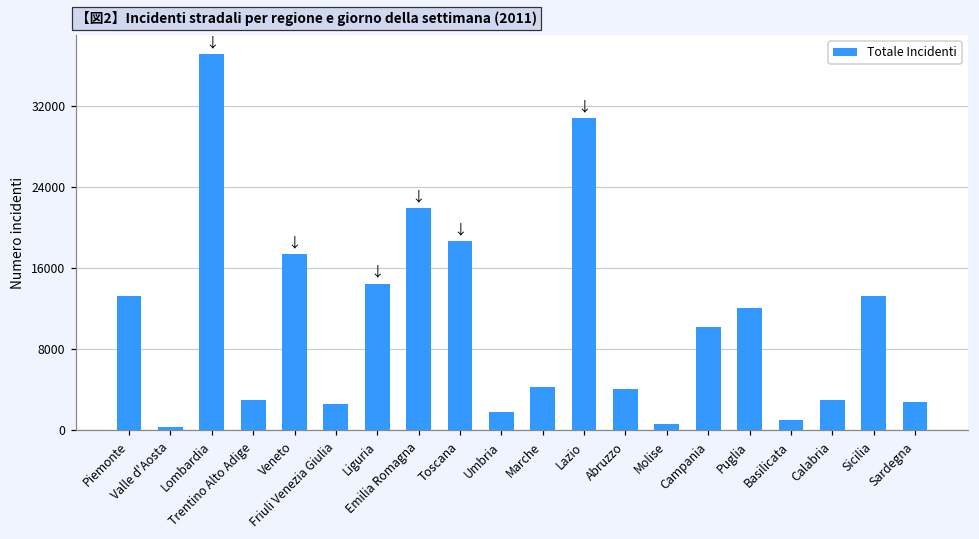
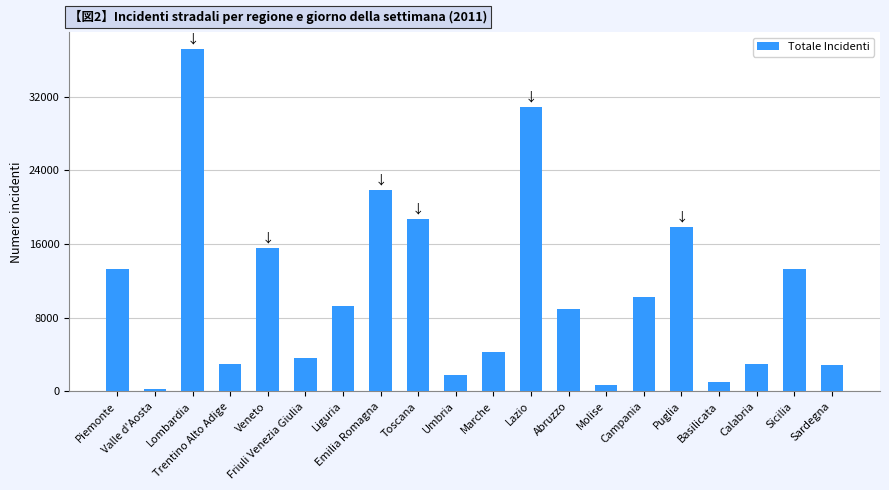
  {
    "Piemonte": 13000,
    "Valle d'Aosta": 0,
    "Lombardia": 37000,
    "Trentino Alto Adige": 3000,
-   "Veneto": 17000,
-   "Friuli Venezia Giulia": 3000,
-   "Liguria": 15000,
+   "Veneto": 16000,
+   "Friuli Venezia Giulia": 4000,
+   "Liguria": 9000,
    "Emilia Romagna": 22000,
    "Toscana": 19000,
    "Umbria": 2000,
    "Marche": 4000,
    "Lazio": 31000,
-   "Abruzzo": 4000,
+   "Abruzzo": 9000,
    "Molise": 1000,
    "Campania": 10000,
-   "Puglia": 12000,
+   "Puglia": 18000,
    "Basilicata": 1000,
    "Calabria": 3000,
    "Sicilia": 13000,
    "Sardegna": 3000
  }
